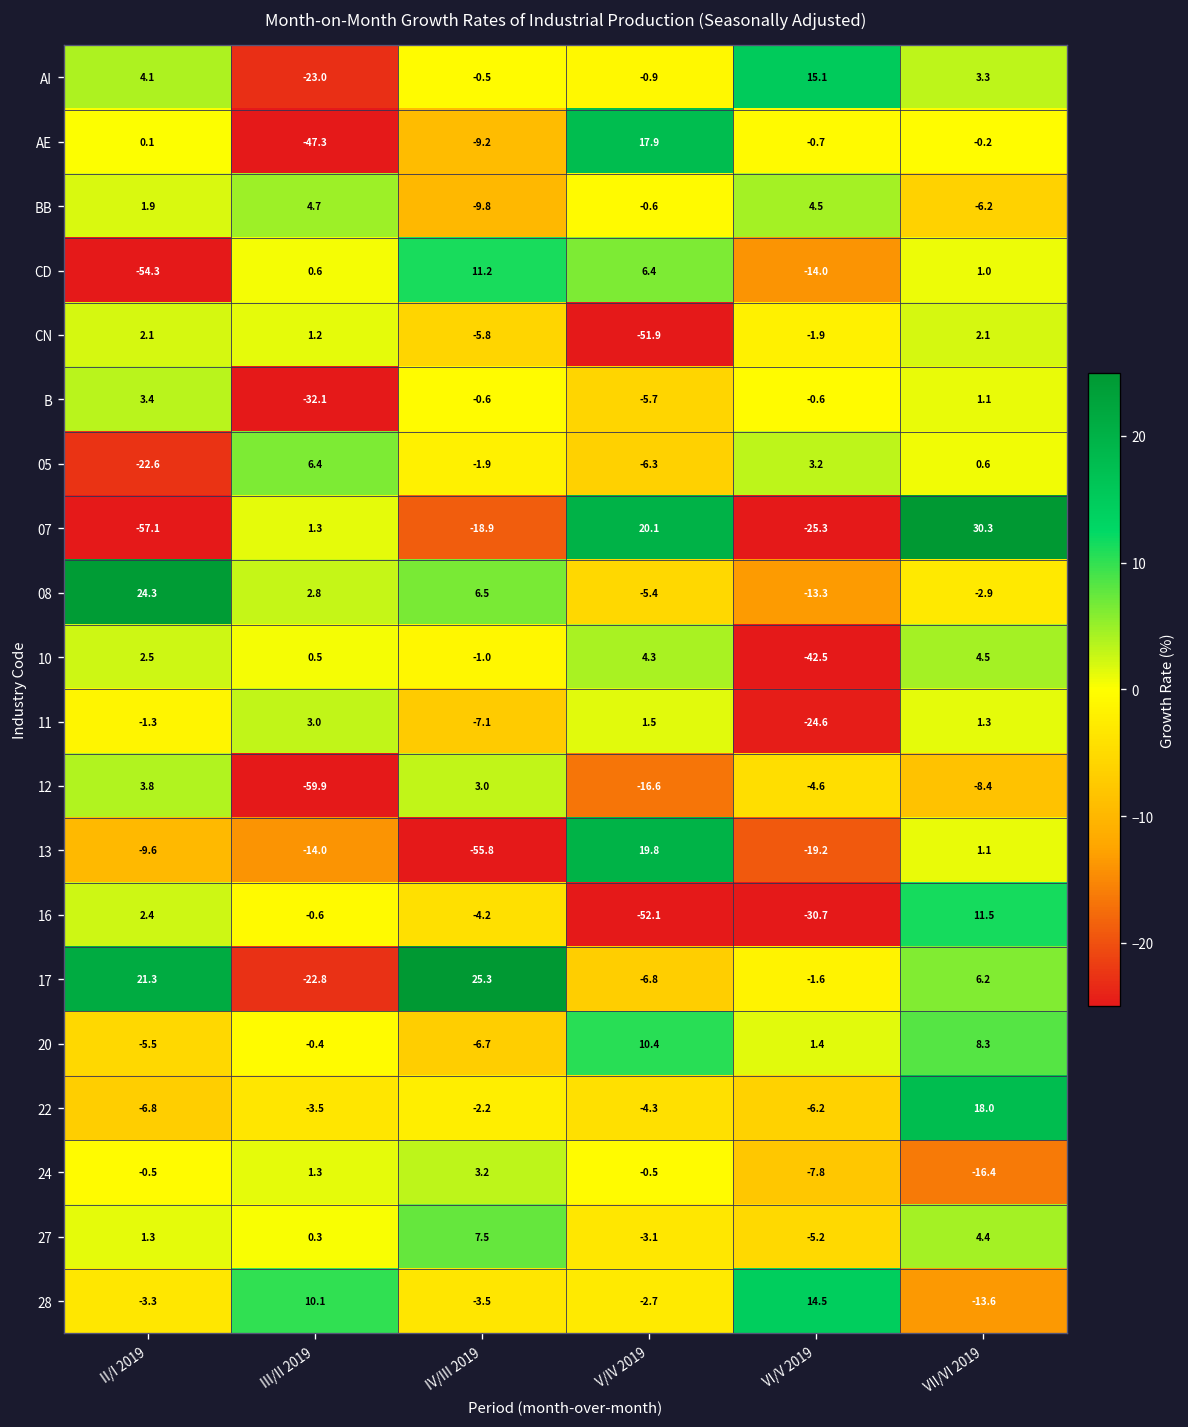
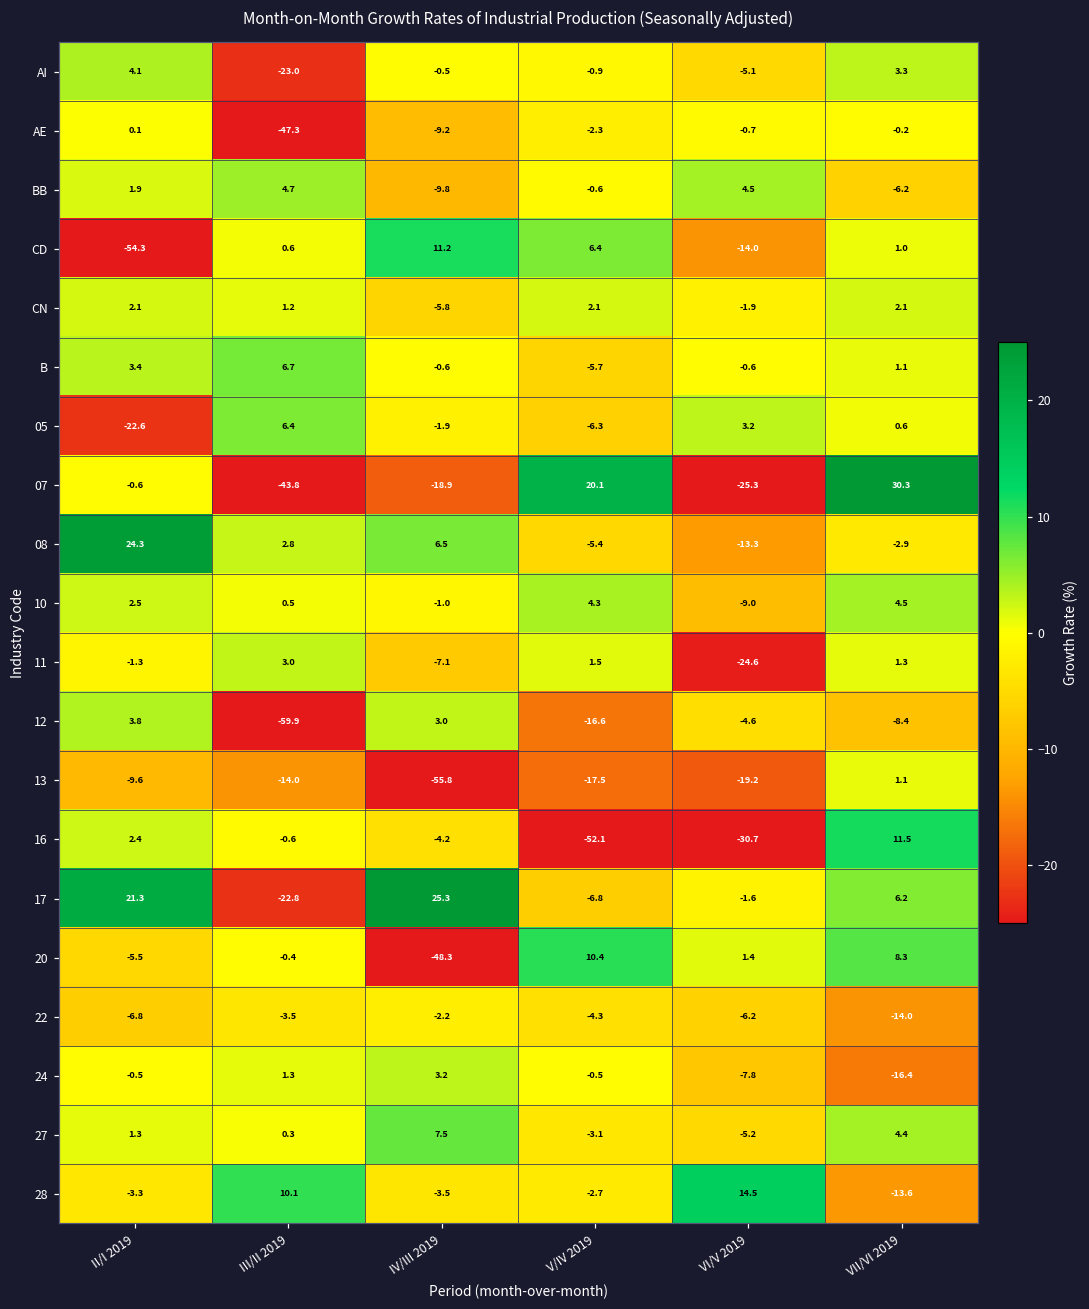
  {
    "AI": {
      "II/I 2019": 4.1,
      "III/II 2019": -23.0,
      "IV/III 2019": -0.5,
      "V/IV 2019": -0.9,
-     "VI/V 2019": 15.1,
+     "VI/V 2019": -5.1,
      "VII/VI 2019": 3.3
    },
    "AE": {
      "II/I 2019": 0.1,
      "III/II 2019": -47.3,
      "IV/III 2019": -9.2,
-     "V/IV 2019": 17.9,
+     "V/IV 2019": -2.3,
      "VI/V 2019": -0.7,
      "VII/VI 2019": -0.2
    },
    "BB": {
      "II/I 2019": 1.9,
      "III/II 2019": 4.7,
      "IV/III 2019": -9.8,
      "V/IV 2019": -0.6,
      "VI/V 2019": 4.5,
      "VII/VI 2019": -6.2
    },
    "CD": {
      "II/I 2019": -54.3,
      "III/II 2019": 0.6,
      "IV/III 2019": 11.2,
      "V/IV 2019": 6.4,
      "VI/V 2019": -14.0,
      "VII/VI 2019": 1.0
    },
    "CN": {
      "II/I 2019": 2.1,
      "III/II 2019": 1.2,
      "IV/III 2019": -5.8,
-     "V/IV 2019": -51.9,
+     "V/IV 2019": 2.1,
      "VI/V 2019": -1.9,
      "VII/VI 2019": 2.1
    },
    "B": {
      "II/I 2019": 3.4,
-     "III/II 2019": -32.1,
+     "III/II 2019": 6.7,
      "IV/III 2019": -0.6,
      "V/IV 2019": -5.7,
      "VI/V 2019": -0.6,
      "VII/VI 2019": 1.1
    },
    "05": {
      "II/I 2019": -22.6,
      "III/II 2019": 6.4,
      "IV/III 2019": -1.9,
      "V/IV 2019": -6.3,
      "VI/V 2019": 3.2,
      "VII/VI 2019": 0.6
    },
    "07": {
-     "II/I 2019": -57.1,
-     "III/II 2019": 1.3,
+     "II/I 2019": -0.6,
+     "III/II 2019": -43.8,
      "IV/III 2019": -18.9,
      "V/IV 2019": 20.1,
      "VI/V 2019": -25.3,
      "VII/VI 2019": 30.3
    },
    "08": {
      "II/I 2019": 24.3,
      "III/II 2019": 2.8,
      "IV/III 2019": 6.5,
      "V/IV 2019": -5.4,
      "VI/V 2019": -13.3,
      "VII/VI 2019": -2.9
    },
    "10": {
      "II/I 2019": 2.5,
      "III/II 2019": 0.5,
      "IV/III 2019": -1.0,
      "V/IV 2019": 4.3,
-     "VI/V 2019": -42.5,
+     "VI/V 2019": -9.0,
      "VII/VI 2019": 4.5
    },
    "11": {
      "II/I 2019": -1.3,
      "III/II 2019": 3.0,
      "IV/III 2019": -7.1,
      "V/IV 2019": 1.5,
      "VI/V 2019": -24.6,
      "VII/VI 2019": 1.3
    },
    "12": {
      "II/I 2019": 3.8,
      "III/II 2019": -59.9,
      "IV/III 2019": 3.0,
      "V/IV 2019": -16.6,
      "VI/V 2019": -4.6,
      "VII/VI 2019": -8.4
    },
    "13": {
      "II/I 2019": -9.6,
      "III/II 2019": -14.0,
      "IV/III 2019": -55.8,
-     "V/IV 2019": 19.8,
+     "V/IV 2019": -17.5,
      "VI/V 2019": -19.2,
      "VII/VI 2019": 1.1
    },
    "16": {
      "II/I 2019": 2.4,
      "III/II 2019": -0.6,
      "IV/III 2019": -4.2,
      "V/IV 2019": -52.1,
      "VI/V 2019": -30.7,
      "VII/VI 2019": 11.5
    },
    "17": {
      "II/I 2019": 21.3,
      "III/II 2019": -22.8,
      "IV/III 2019": 25.3,
      "V/IV 2019": -6.8,
      "VI/V 2019": -1.6,
      "VII/VI 2019": 6.2
    },
    "20": {
      "II/I 2019": -5.5,
      "III/II 2019": -0.4,
-     "IV/III 2019": -6.7,
+     "IV/III 2019": -48.3,
      "V/IV 2019": 10.4,
      "VI/V 2019": 1.4,
      "VII/VI 2019": 8.3
    },
    "22": {
      "II/I 2019": -6.8,
      "III/II 2019": -3.5,
      "IV/III 2019": -2.2,
      "V/IV 2019": -4.3,
      "VI/V 2019": -6.2,
-     "VII/VI 2019": 18.0
+     "VII/VI 2019": -14.0
    },
    "24": {
      "II/I 2019": -0.5,
      "III/II 2019": 1.3,
      "IV/III 2019": 3.2,
      "V/IV 2019": -0.5,
      "VI/V 2019": -7.8,
      "VII/VI 2019": -16.4
    },
    "27": {
      "II/I 2019": 1.3,
      "III/II 2019": 0.3,
      "IV/III 2019": 7.5,
      "V/IV 2019": -3.1,
      "VI/V 2019": -5.2,
      "VII/VI 2019": 4.4
    },
    "28": {
      "II/I 2019": -3.3,
      "III/II 2019": 10.1,
      "IV/III 2019": -3.5,
      "V/IV 2019": -2.7,
      "VI/V 2019": 14.5,
      "VII/VI 2019": -13.6
    }
  }
